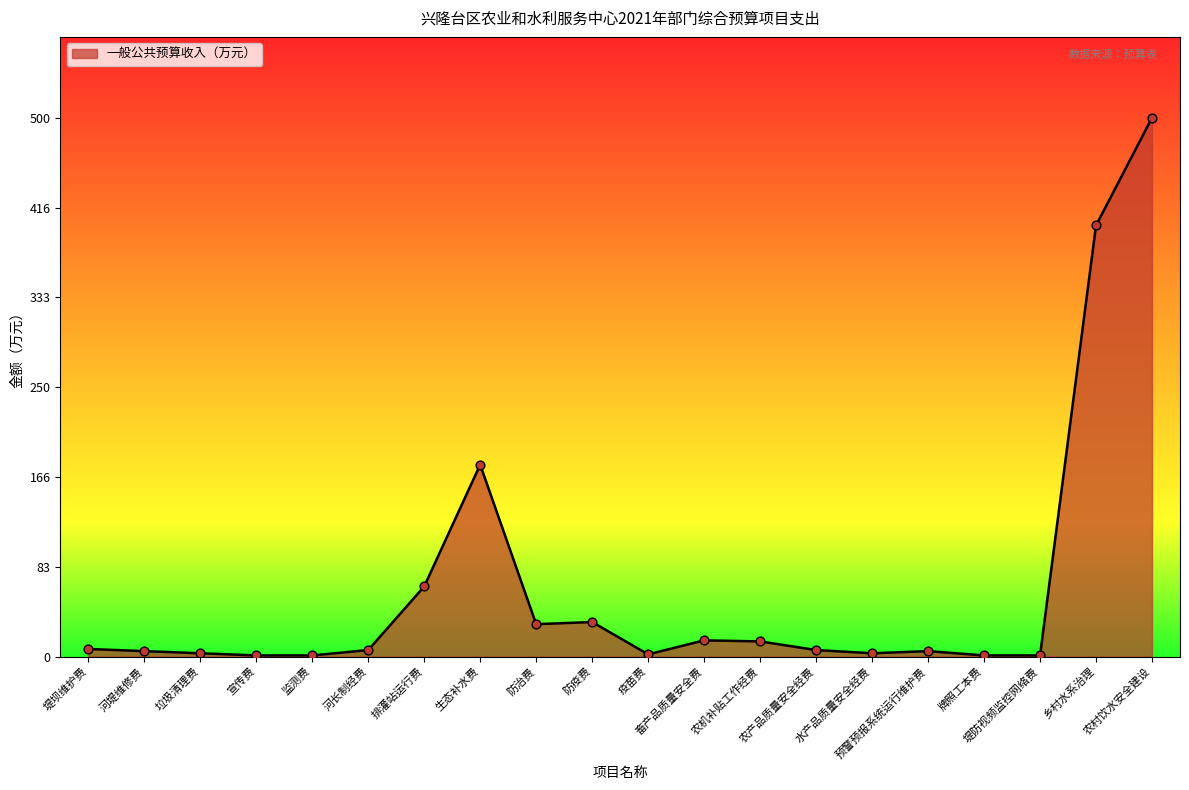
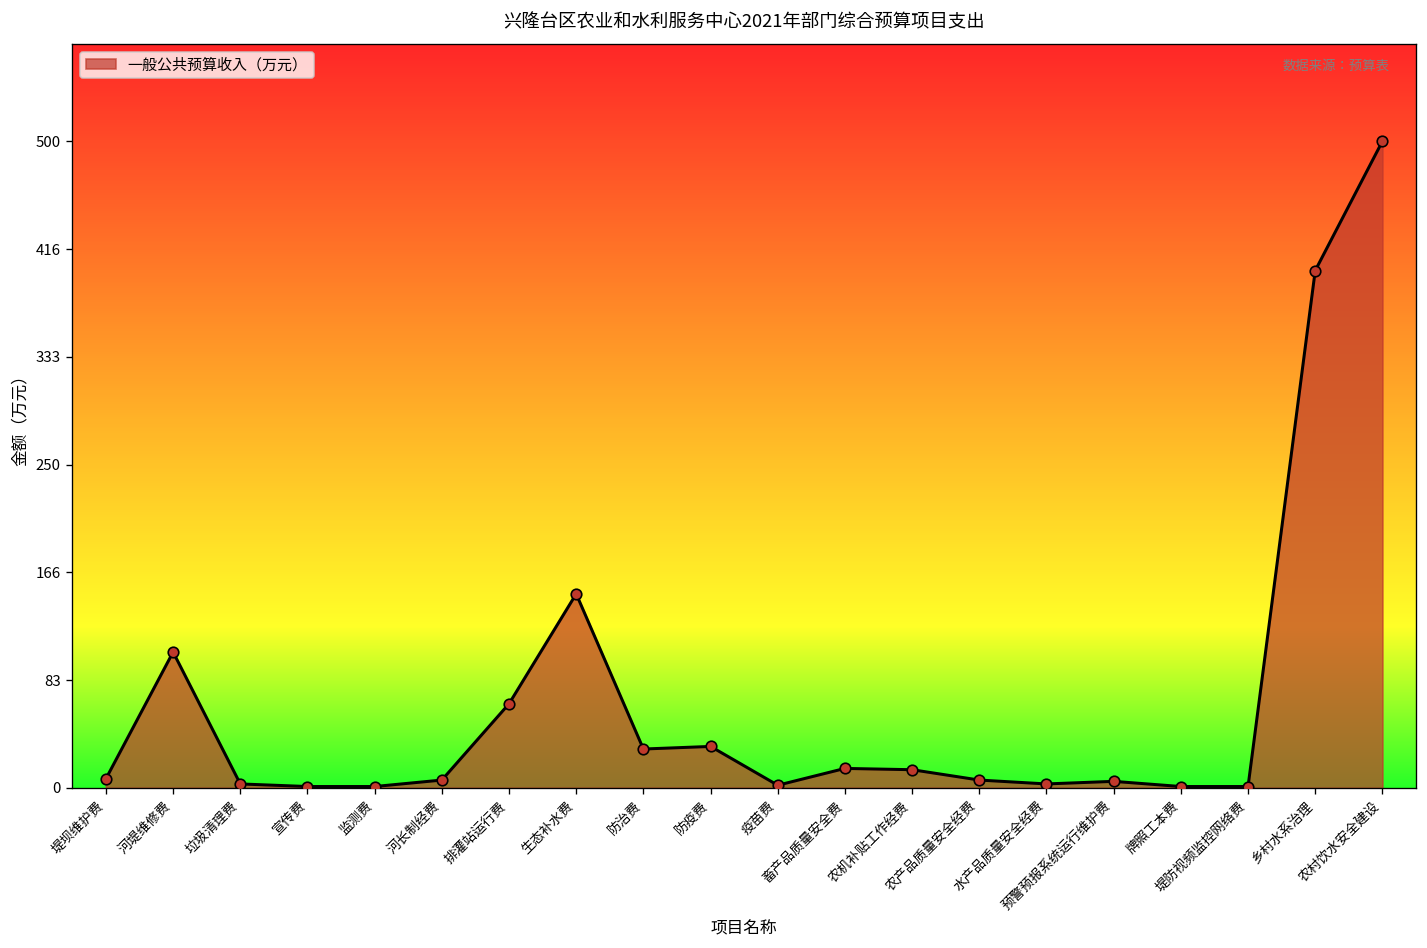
  {
    "堤坝维护费": 7,
-   "河堤维修费": 5,
+   "河堤维修费": 105,
    "垃圾清理费": 3,
    "宣传费": 1,
    "监测费": 1,
    "河长制经费": 6,
    "排灌站运行费": 65,
-   "生态补水费": 178,
+   "生态补水费": 150,
    "防治费": 30,
    "防疫费": 32,
    "疫苗费": 2,
    "畜产品质量安全费": 15,
    "农机补贴工作经费": 14,
    "农产品质量安全经费": 6,
    "水产品质量安全经费": 3,
    "预警预报系统运行维护费": 5,
    "牌照工本费": 1,
    "堤防视频监控网络费": 1,
    "乡村水系治理": 400,
    "农村饮水安全建设": 500
  }
